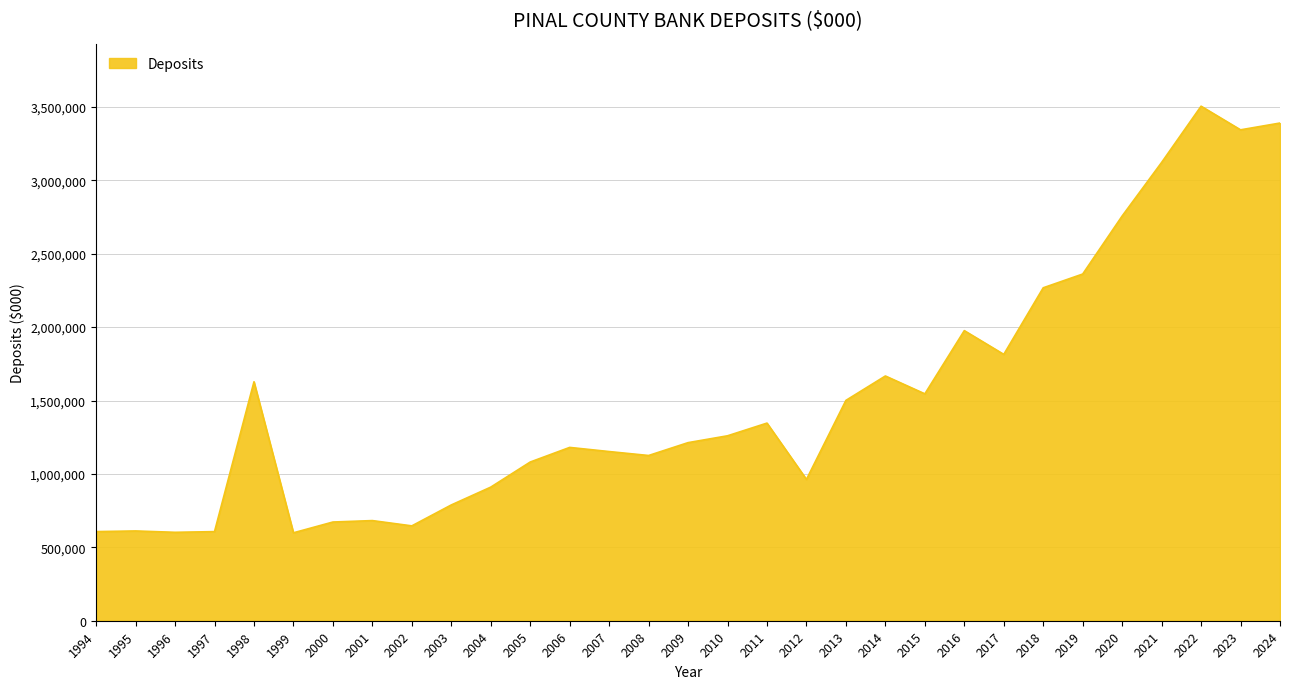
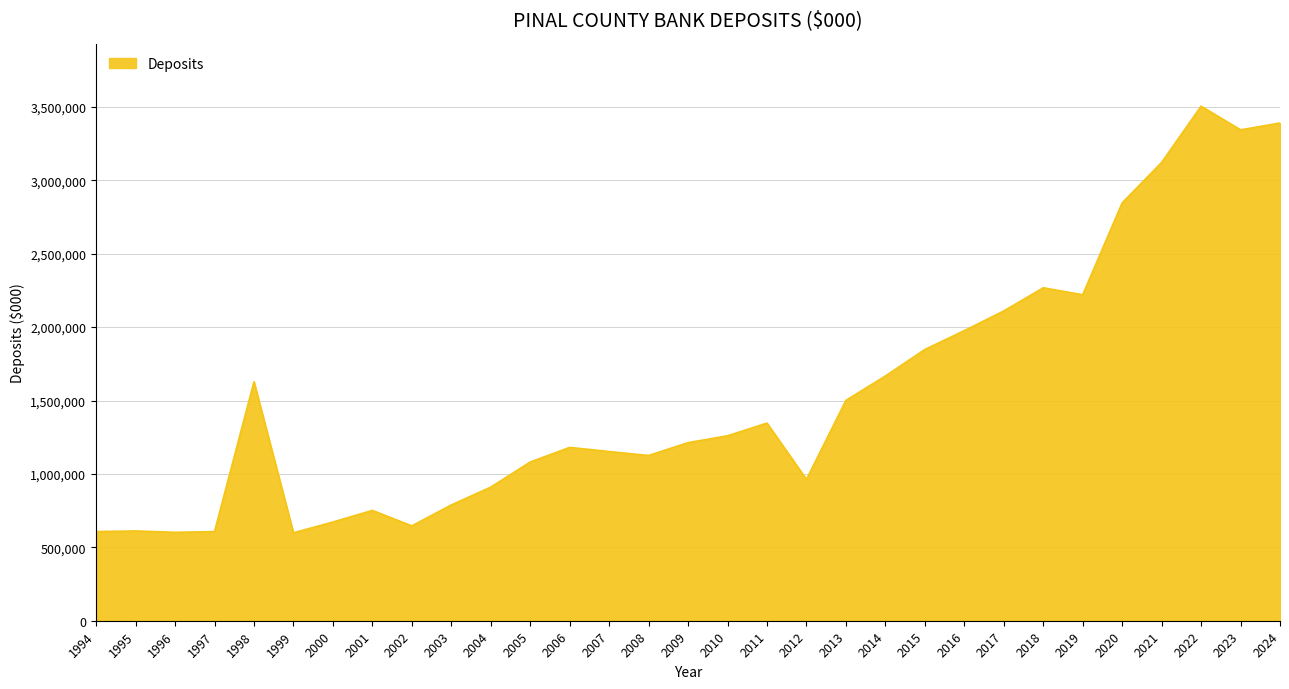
  {
    "1994": "610,000",
    "1995": "610,000",
    "1996": "600,000",
    "1997": "610,000",
    "1998": "1,630,000",
    "1999": "600,000",
    "2000": "670,000",
-   "2001": "680,000",
+   "2001": "750,000",
    "2002": "650,000",
    "2003": "790,000",
    "2004": "910,000",
    "2005": "1,080,000",
    "2006": "1,180,000",
    "2007": "1,150,000",
    "2008": "1,130,000",
    "2009": "1,210,000",
    "2010": "1,260,000",
    "2011": "1,350,000",
    "2012": "960,000",
    "2013": "1,500,000",
    "2014": "1,670,000",
-   "2015": "1,550,000",
+   "2015": "1,850,000",
    "2016": "1,980,000",
-   "2017": "1,810,000",
+   "2017": "2,110,000",
    "2018": "2,270,000",
-   "2019": "2,360,000",
-   "2020": "2,760,000",
+   "2019": "2,220,000",
+   "2020": "2,850,000",
    "2021": "3,120,000",
    "2022": "3,510,000",
    "2023": "3,340,000",
    "2024": "3,390,000"
  }
